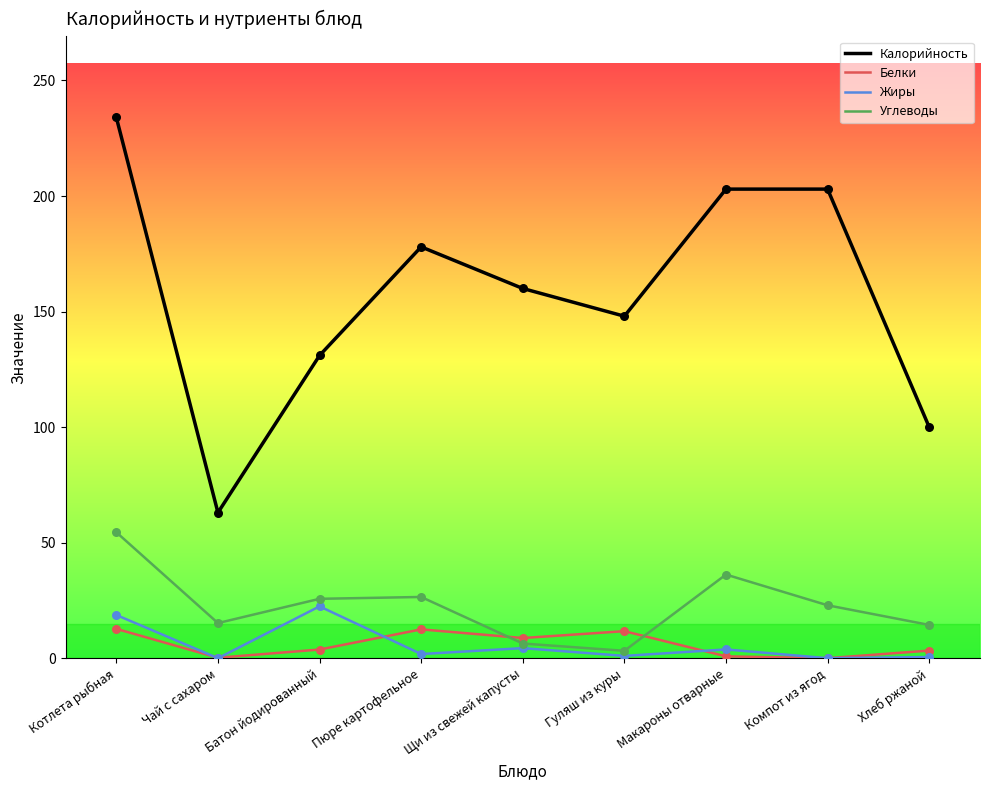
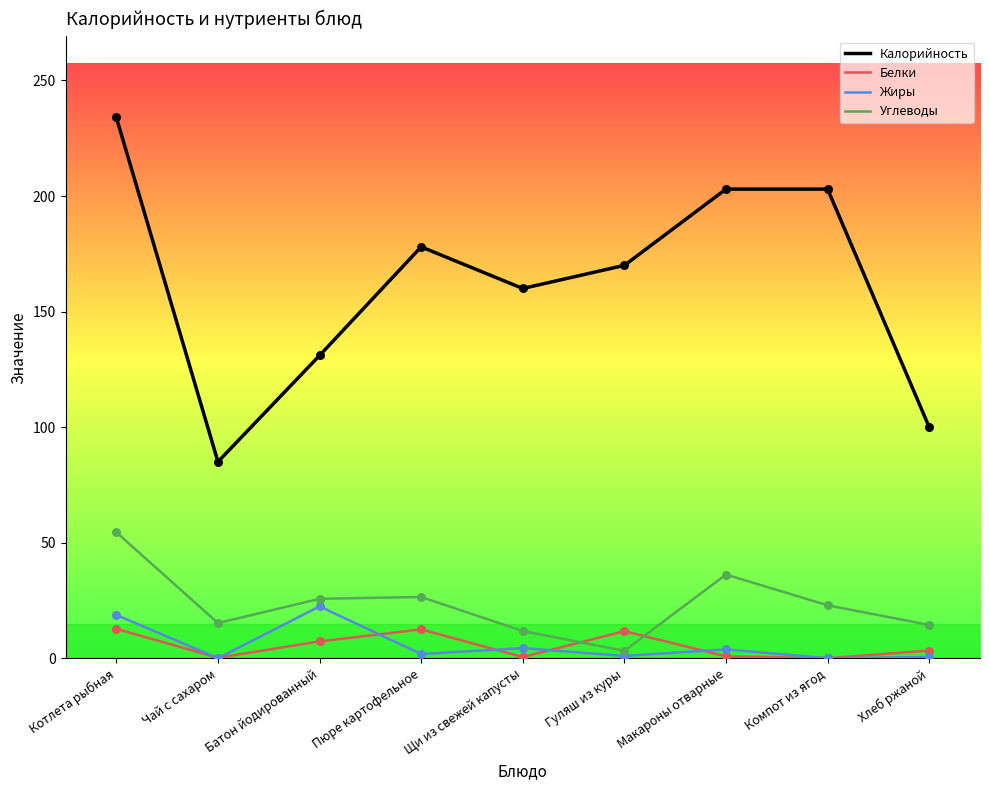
  {
    "Калорийность": {
      "Котлета рыбная": 234,
-     "Чай с сахаром": 63,
+     "Чай с сахаром": 85,
      "Батон йодированный": 131,
      "Пюре картофельное": 178,
      "Щи из свежей капусты": 160,
-     "Гуляш из куры": 148,
+     "Гуляш из куры": 170,
      "Макароны отварные": 203,
      "Компот из ягод": 203,
      "Хлеб ржаной": 100
    },
    "Белки": {
      "Котлета рыбная": 13,
-     "Батон йодированный": 4,
+     "Батон йодированный": 7,
      "Пюре картофельное": 12,
-     "Щи из свежей капусты": 9,
+     "Щи из свежей капусты": 1,
      "Гуляш из куры": 12,
      "Макароны отварные": 1,
      "Хлеб ржаной": 3
    },
    "Жиры": {
      "Котлета рыбная": 19,
      "Батон йодированный": 22,
      "Пюре картофельное": 2,
      "Щи из свежей капусты": 4,
      "Гуляш из куры": 1,
      "Макароны отварные": 4,
      "Хлеб ржаной": 1
    },
    "Углеводы": {
      "Котлета рыбная": 55,
      "Чай с сахаром": 15,
      "Батон йодированный": 26,
      "Пюре картофельное": 27,
-     "Щи из свежей капусты": 6,
+     "Щи из свежей капусты": 12,
      "Гуляш из куры": 3,
      "Макароны отварные": 36,
      "Компот из ягод": 23,
      "Хлеб ржаной": 14
    }
  }
